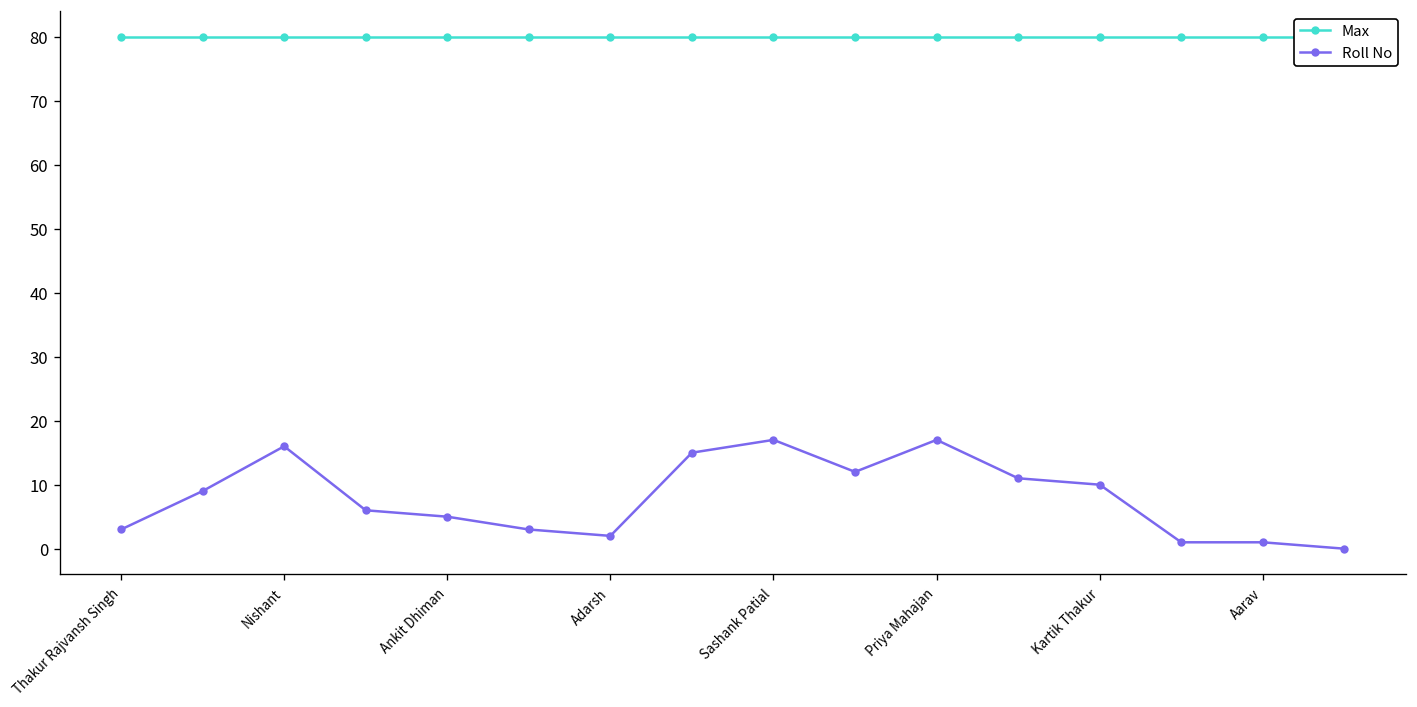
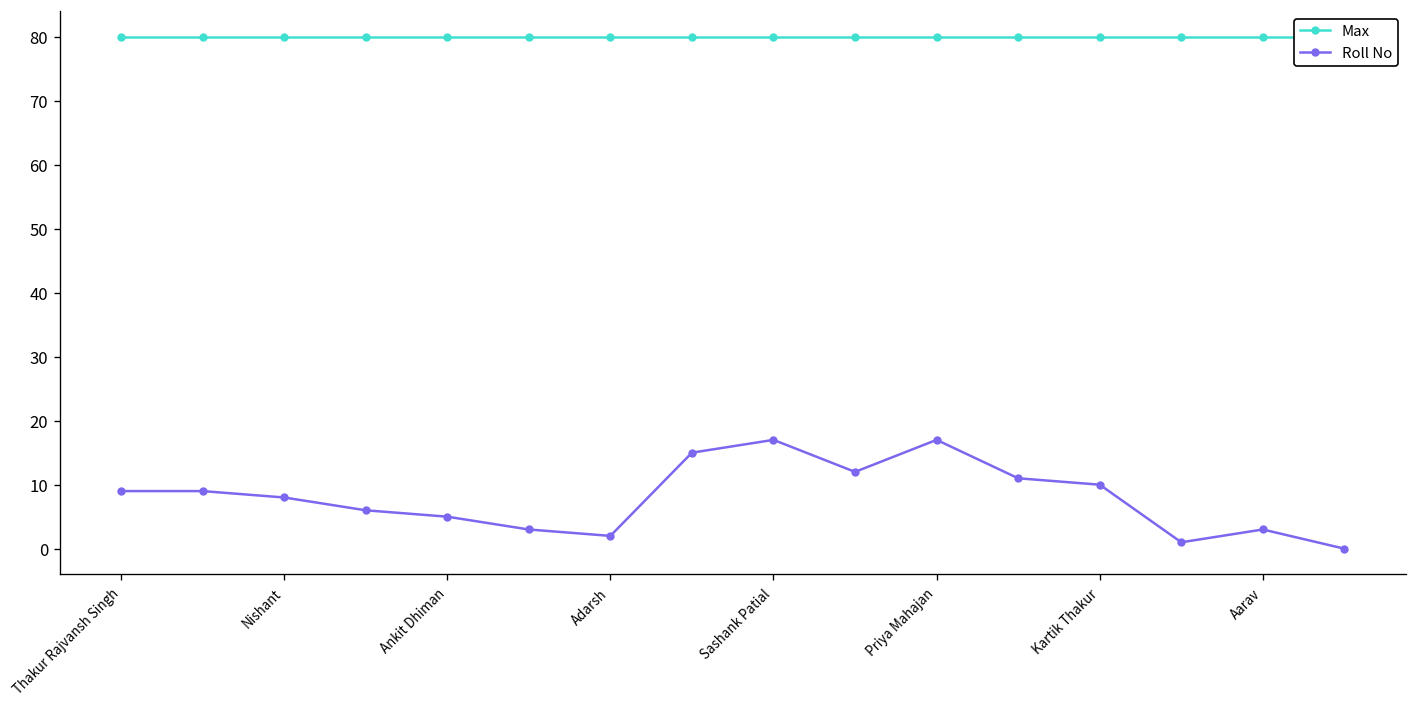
  {
    "Max": {
      "Thakur Rajvansh Singh": 80,
      "Nishant": 80,
      "Ankit Dhiman": 80,
      "Adarsh": 80,
      "Sashank Patial": 80,
      "Priya Mahajan": 80,
      "Kartik Thakur": 80,
      "Aarav": 80
    },
    "Roll No": {
-     "Thakur Rajvansh Singh": 3,
-     "Nishant": 16,
+     "Thakur Rajvansh Singh": 9,
+     "Nishant": 8,
      "Ankit Dhiman": 5,
      "Adarsh": 2,
      "Sashank Patial": 17,
      "Priya Mahajan": 17,
      "Kartik Thakur": 10,
-     "Aarav": 1
+     "Aarav": 3
    }
  }
